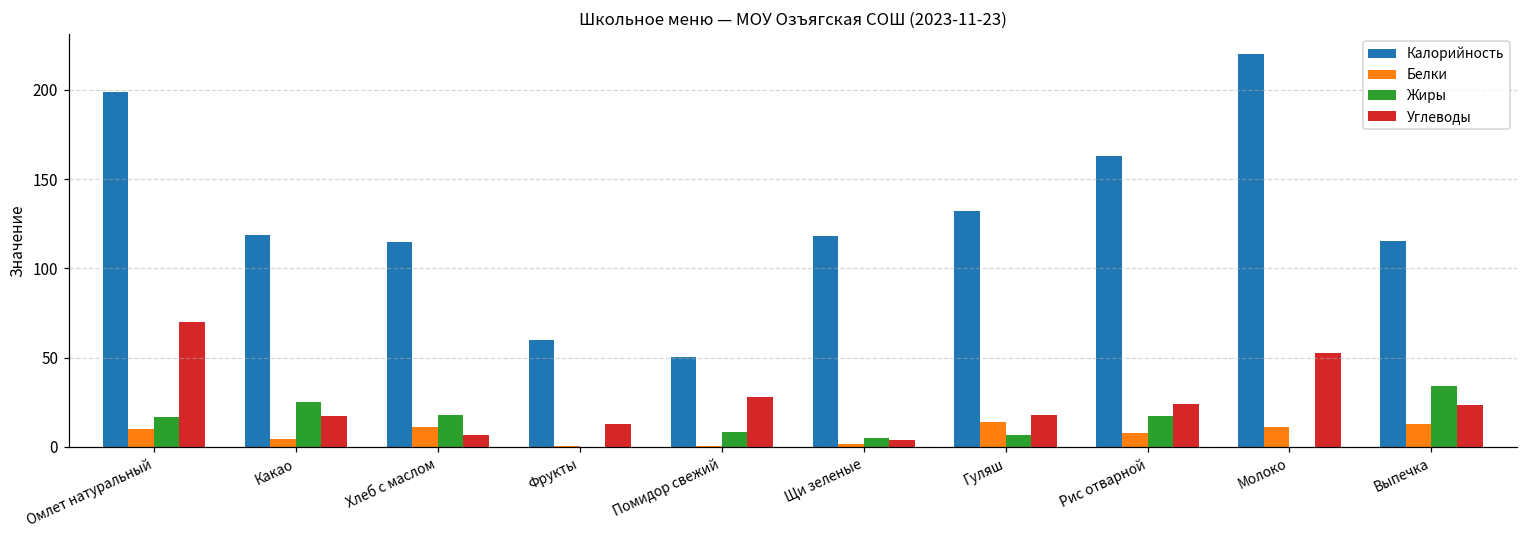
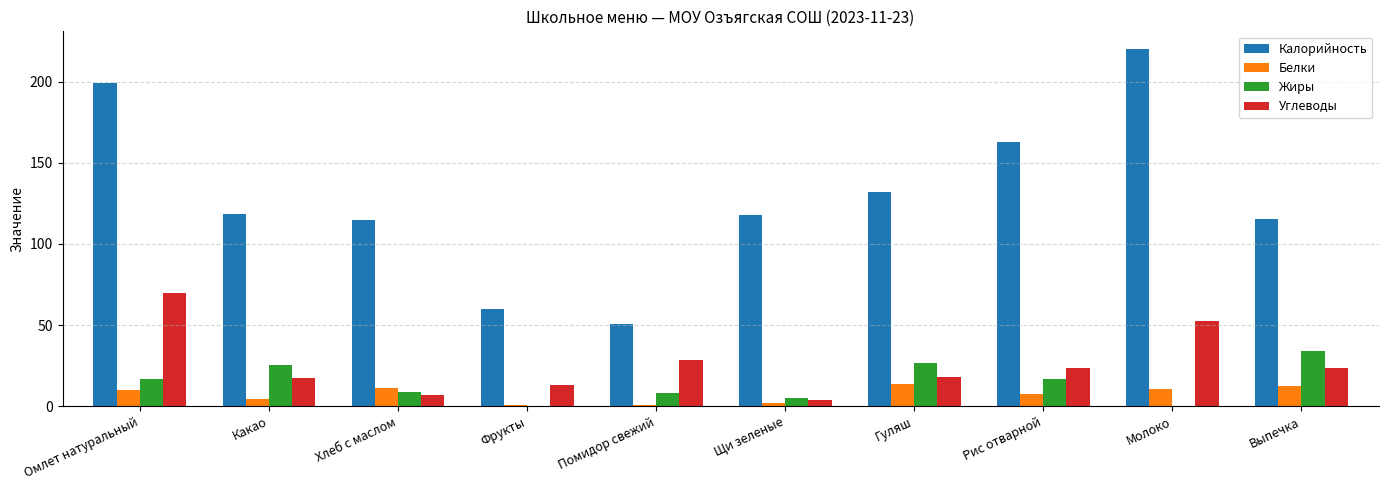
  {
    "Калорийность": {
      "Омлет натуральный": 199,
      "Какао": 119,
      "Хлеб с маслом": 115,
      "Фрукты": 60,
      "Помидор свежий": 51,
      "Щи зеленые": 118,
      "Гуляш": 132,
      "Рис отварной": 163,
      "Молоко": 220,
      "Выпечка": 116
    },
    "Белки": {
      "Омлет натуральный": 10,
      "Какао": 4,
      "Хлеб с маслом": 11,
      "Щи зеленые": 2,
      "Гуляш": 14,
      "Рис отварной": 8,
      "Молоко": 11,
      "Выпечка": 13
    },
    "Жиры": {
      "Омлет натуральный": 17,
      "Какао": 25,
-     "Хлеб с маслом": 18,
+     "Хлеб с маслом": 9,
      "Фрукты": 0,
      "Помидор свежий": 8,
      "Щи зеленые": 5,
-     "Гуляш": 7,
+     "Гуляш": 27,
      "Рис отварной": 17,
      "Молоко": 0,
      "Выпечка": 34
    },
    "Углеводы": {
      "Омлет натуральный": 70,
      "Какао": 17,
      "Хлеб с маслом": 7,
      "Фрукты": 13,
      "Помидор свежий": 28,
      "Щи зеленые": 4,
      "Гуляш": 18,
      "Рис отварной": 24,
      "Молоко": 53,
      "Выпечка": 23
    }
  }
